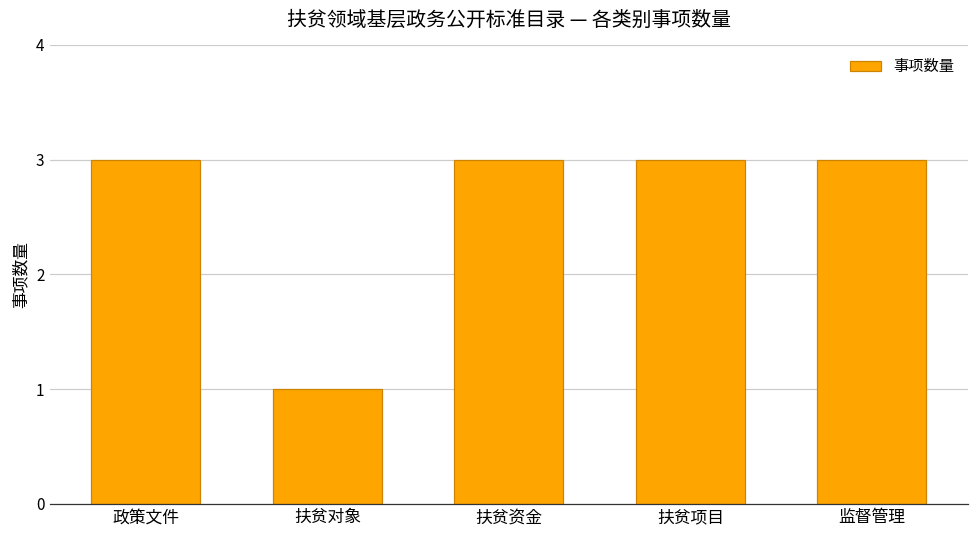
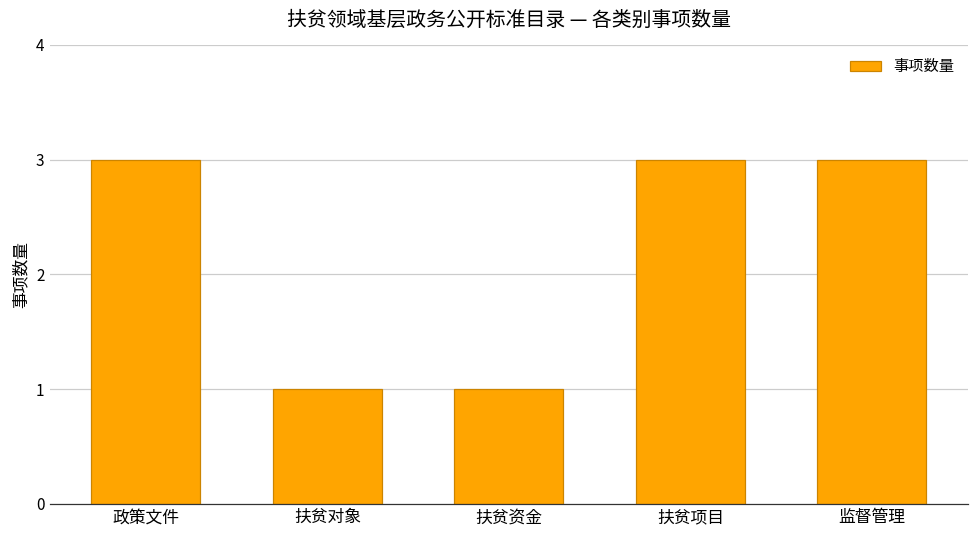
  {
    "政策文件": 3,
    "扶贫对象": 1,
-   "扶贫资金": 3,
+   "扶贫资金": 1,
    "扶贫项目": 3,
    "监督管理": 3
  }
